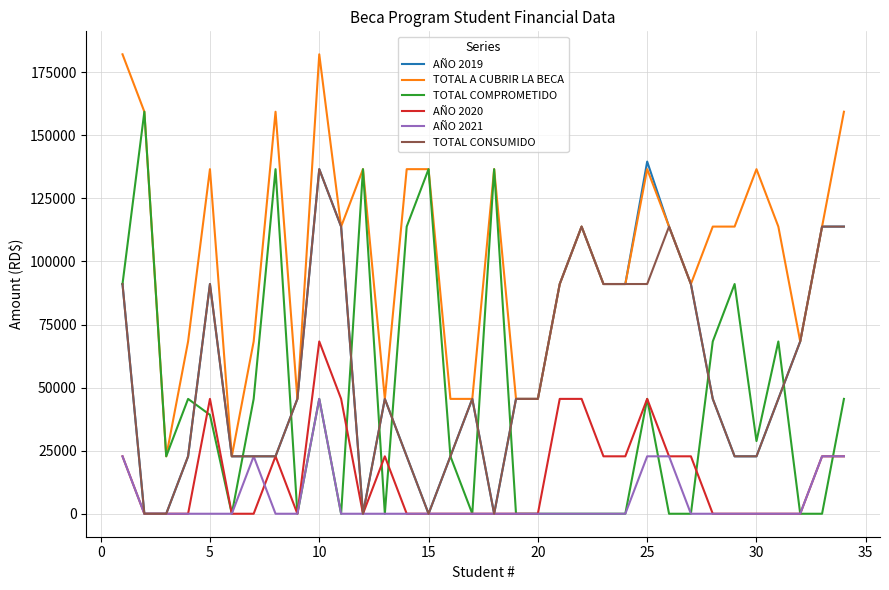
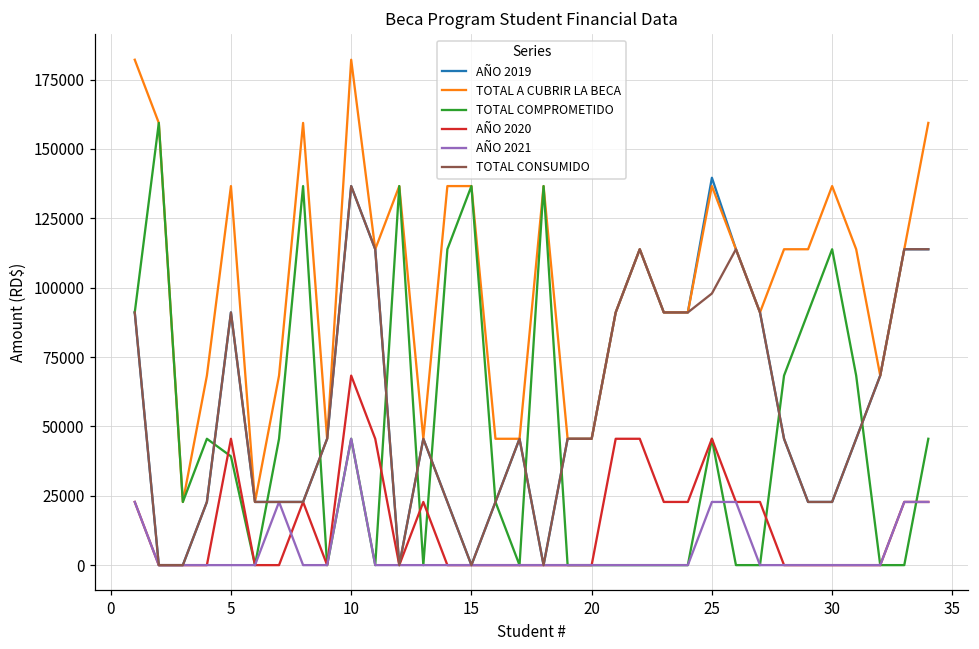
  {
    "AÑO 2019": {
      "25": 140000
    },
    "TOTAL A CUBRIR LA BECA": {
      "5": 137000,
      "10": 182000,
      "25": 137000,
      "30": 137000
    },
    "TOTAL COMPROMETIDO": {
      "5": 39000,
-     "30": 29000
+     "30": 114000
    },
    "AÑO 2020": {
      "5": 46000,
      "10": 68000
    },
    "AÑO 2021": {
      "5": 0,
      "25": 23000
    },
    "TOTAL CONSUMIDO": {
-     "25": 91000
+     "25": 98000
    }
  }
